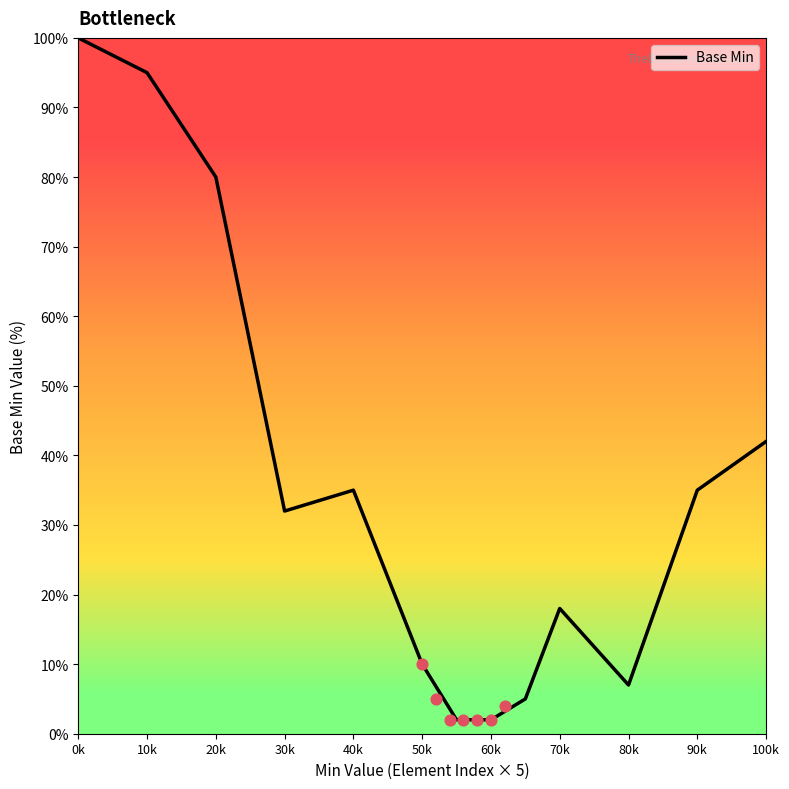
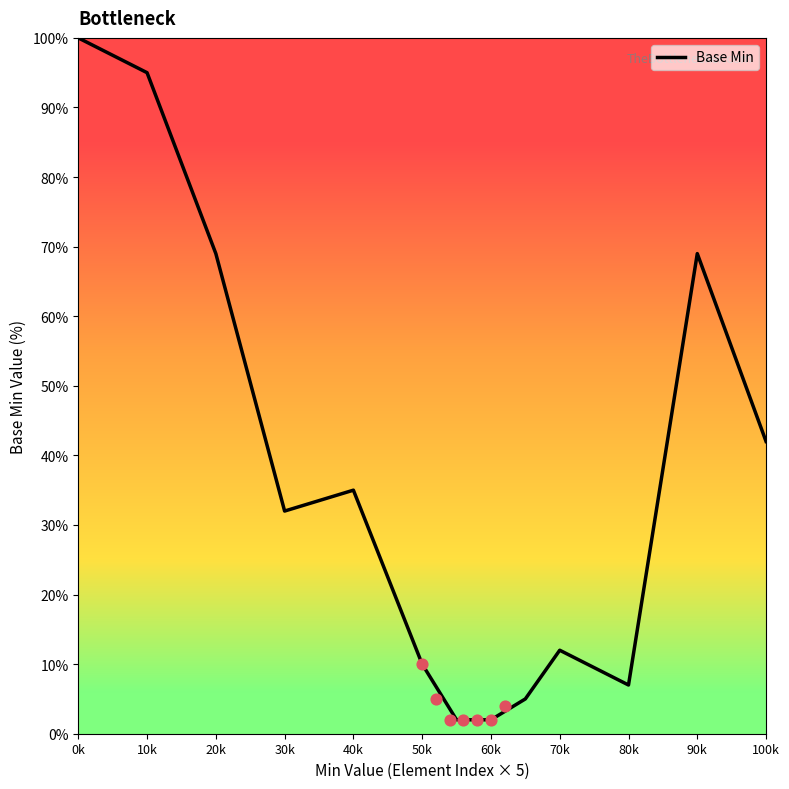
  {
    "Base Min": {
      "0k": "100%",
      "10k": "95%",
-     "20k": "80%",
+     "20k": "69%",
      "30k": "32%",
      "40k": "35%",
-     "70k": "18%",
+     "70k": "12%",
      "80k": "7%",
-     "90k": "35%",
+     "90k": "69%",
      "100k": "42%"
    }
  }
